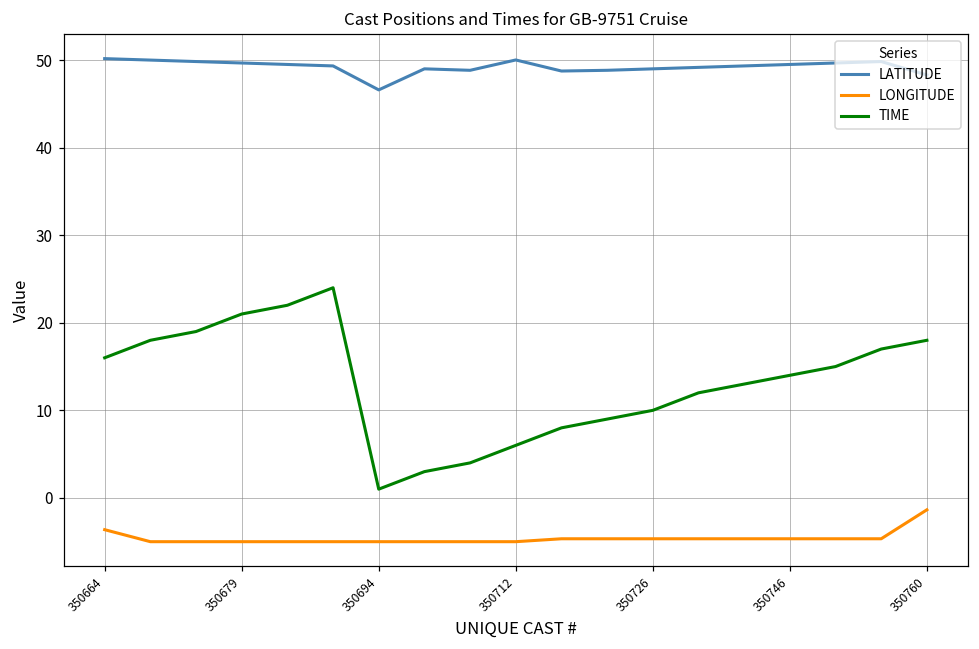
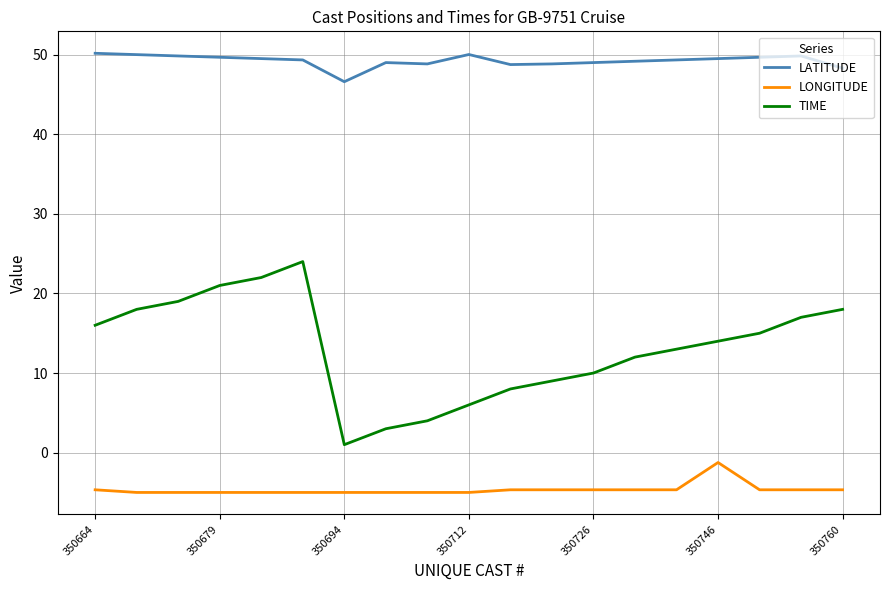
  {
    "LATITUDE": {
      "350664": 50,
      "350679": 50,
      "350694": 47,
      "350712": 50,
      "350726": 49,
      "350746": 50
    },
    "LONGITUDE": {
-     "350664": -4,
+     "350664": -5,
      "350679": -5,
      "350694": -5,
      "350712": -5,
      "350726": -5,
-     "350746": -5,
-     "350760": -1
+     "350746": -1,
+     "350760": -5
    },
    "TIME": {
      "350664": 16,
      "350679": 21,
      "350694": 1,
      "350712": 6,
      "350726": 10,
      "350746": 14,
      "350760": 18
    }
  }
